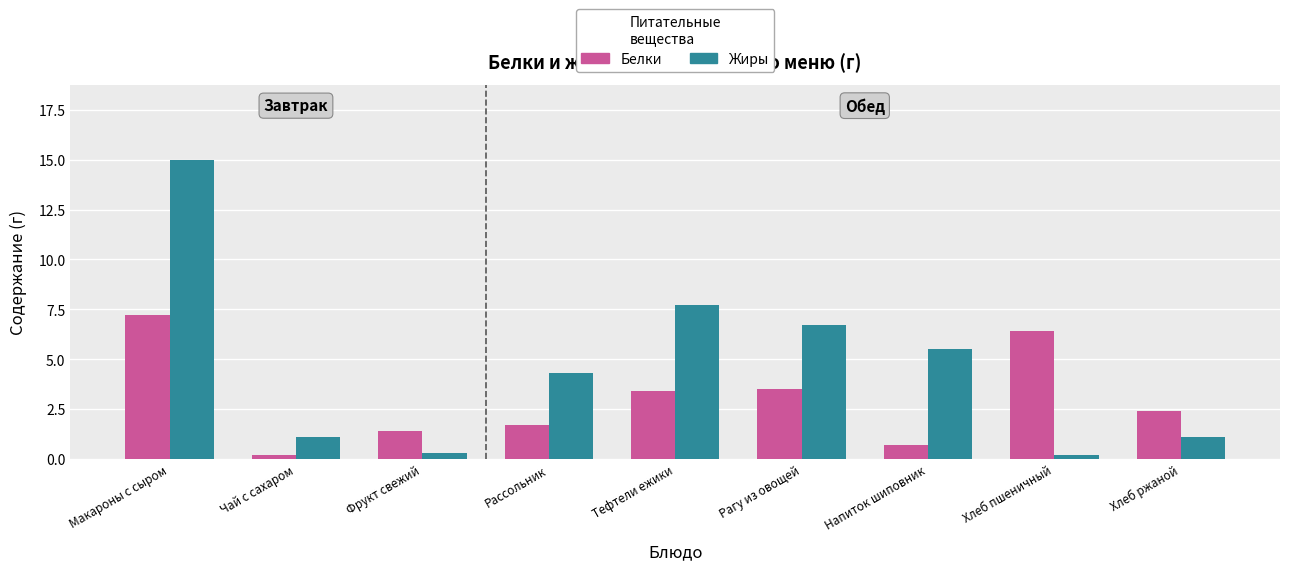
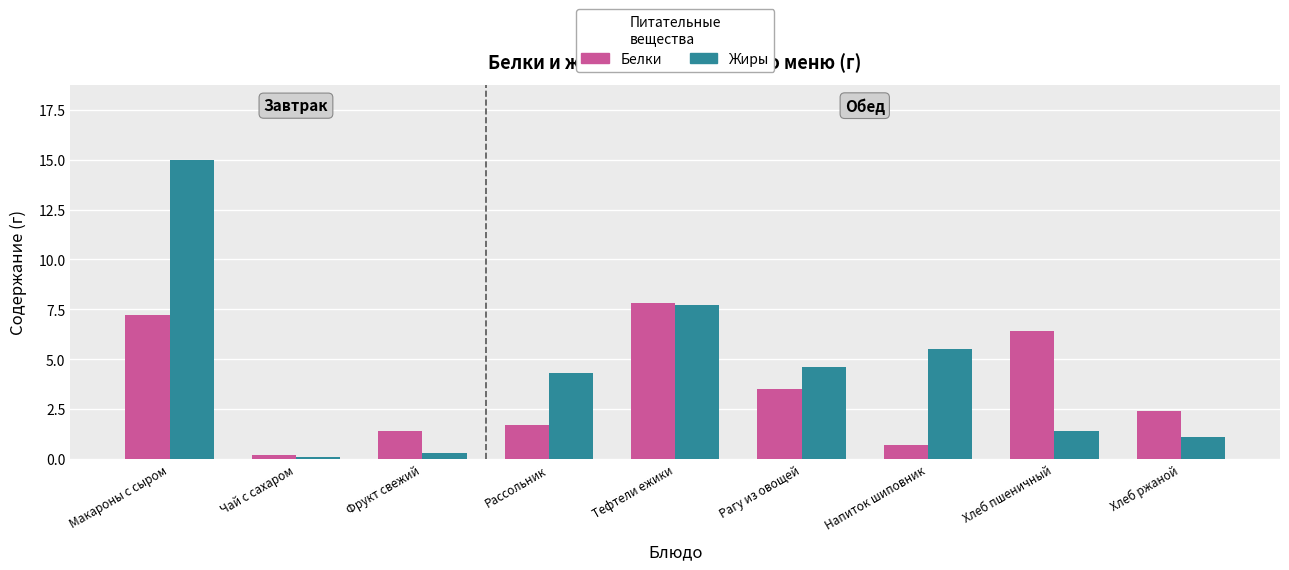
  {
    "Белки": {
      "Макароны с сыром": 7.2,
      "Чай с сахаром": 0.2,
      "Фрукт свежий": 1.4,
      "Рассольник": 1.7,
-     "Тефтели ежики": 3.4,
+     "Тефтели ежики": 7.8,
      "Рагу из овощей": 3.5,
      "Напиток шиповник": 0.7,
      "Хлеб пшеничный": 6.4,
      "Хлеб ржаной": 2.4
    },
    "Жиры": {
      "Макароны с сыром": 15.0,
-     "Чай с сахаром": 1.1,
+     "Чай с сахаром": 0.1,
      "Фрукт свежий": 0.3,
      "Рассольник": 4.3,
      "Тефтели ежики": 7.7,
-     "Рагу из овощей": 6.7,
+     "Рагу из овощей": 4.6,
      "Напиток шиповник": 5.5,
-     "Хлеб пшеничный": 0.2,
+     "Хлеб пшеничный": 1.4,
      "Хлеб ржаной": 1.1
    }
  }
